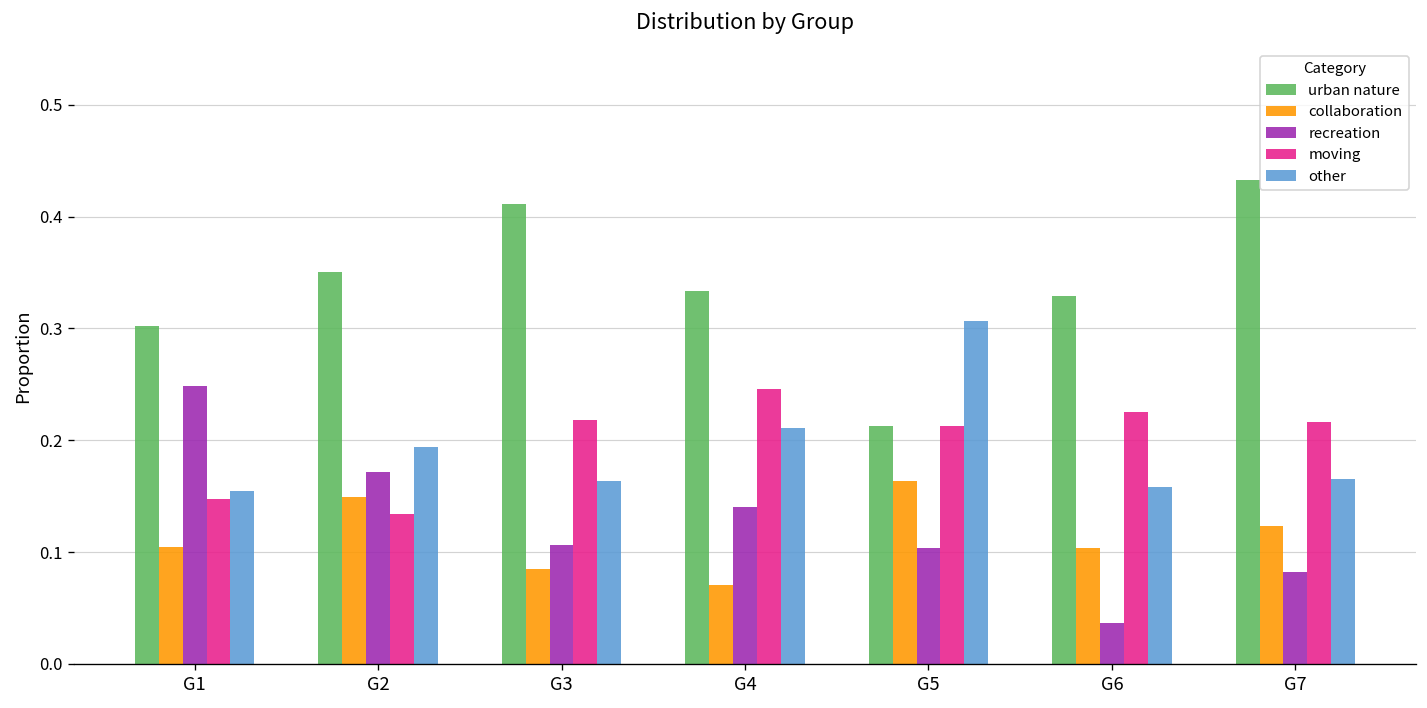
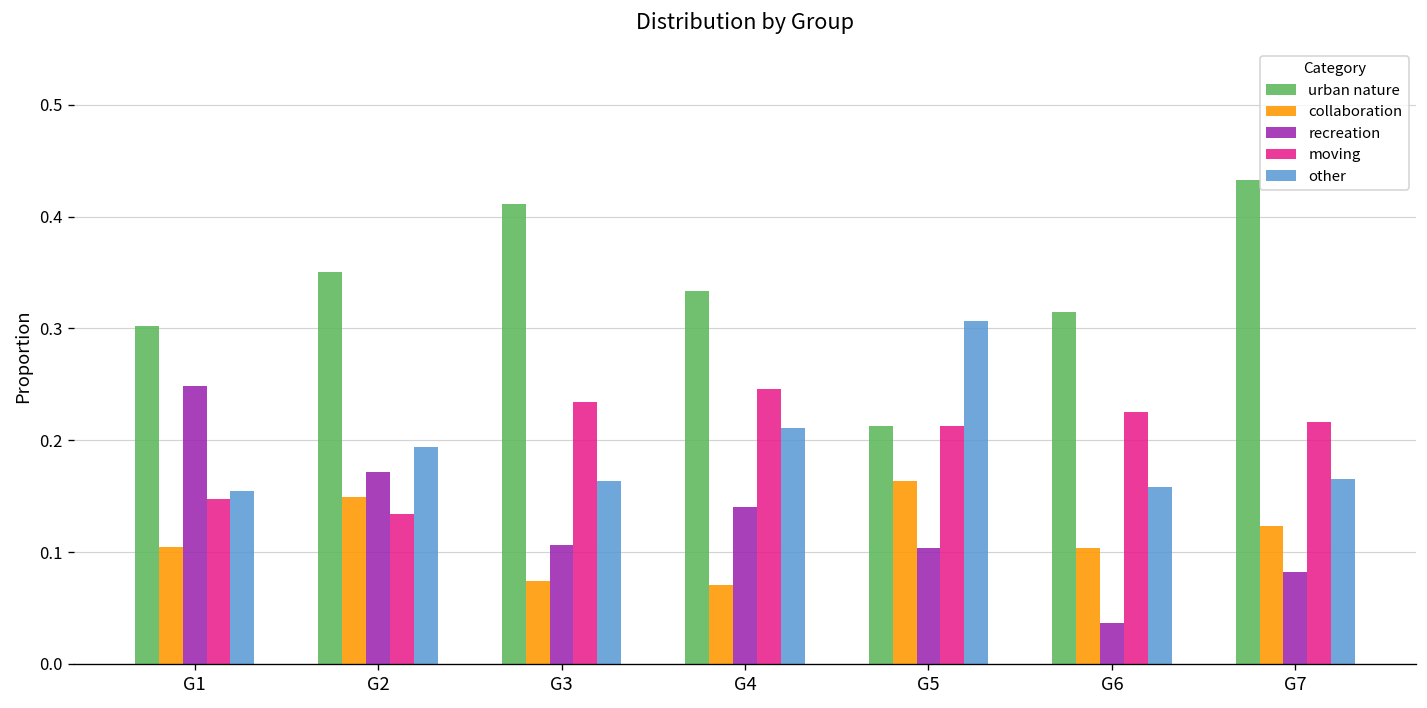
  {
    "urban nature": {
      "G1": 0.30,
      "G2": 0.35,
      "G3": 0.41,
      "G4": 0.33,
      "G5": 0.21,
-     "G6": 0.33,
+     "G6": 0.31,
      "G7": 0.43
    },
    "collaboration": {
      "G1": 0.10,
      "G2": 0.15,
-     "G3": 0.09,
+     "G3": 0.07,
      "G4": 0.07,
      "G5": 0.16,
      "G6": 0.10,
      "G7": 0.12
    },
    "recreation": {
      "G1": 0.25,
      "G2": 0.17,
      "G3": 0.11,
      "G4": 0.14,
      "G5": 0.10,
      "G6": 0.04,
      "G7": 0.08
    },
    "moving": {
      "G1": 0.15,
      "G2": 0.13,
-     "G3": 0.22,
+     "G3": 0.23,
      "G4": 0.25,
      "G5": 0.21,
      "G6": 0.23,
      "G7": 0.22
    },
    "other": {
      "G1": 0.16,
      "G2": 0.19,
      "G3": 0.16,
      "G4": 0.21,
      "G5": 0.31,
      "G6": 0.16,
      "G7": 0.17
    }
  }
